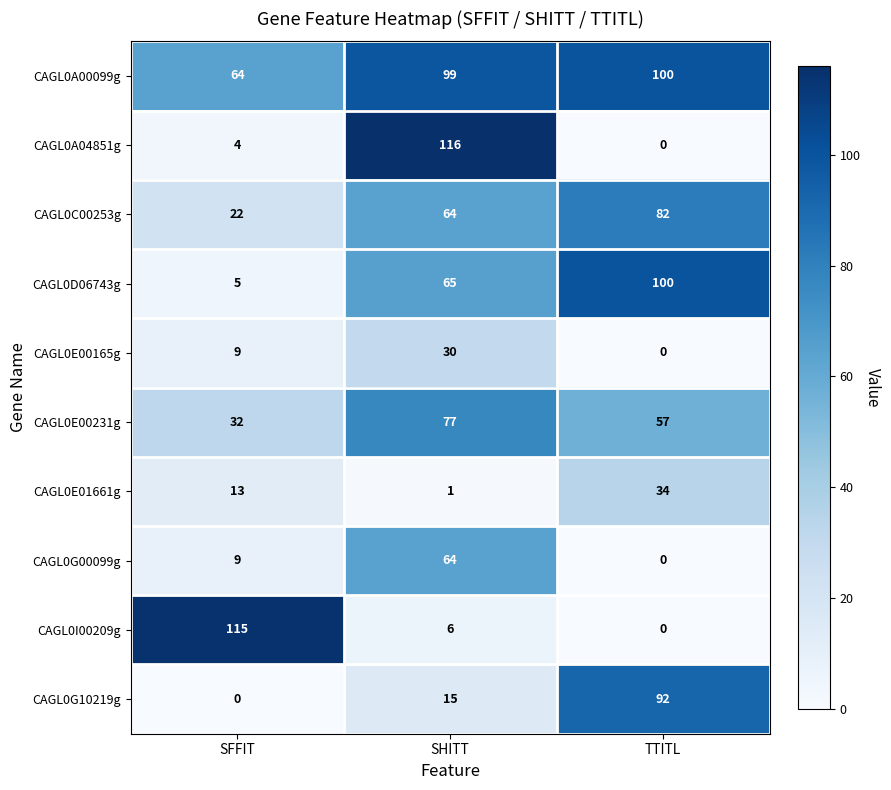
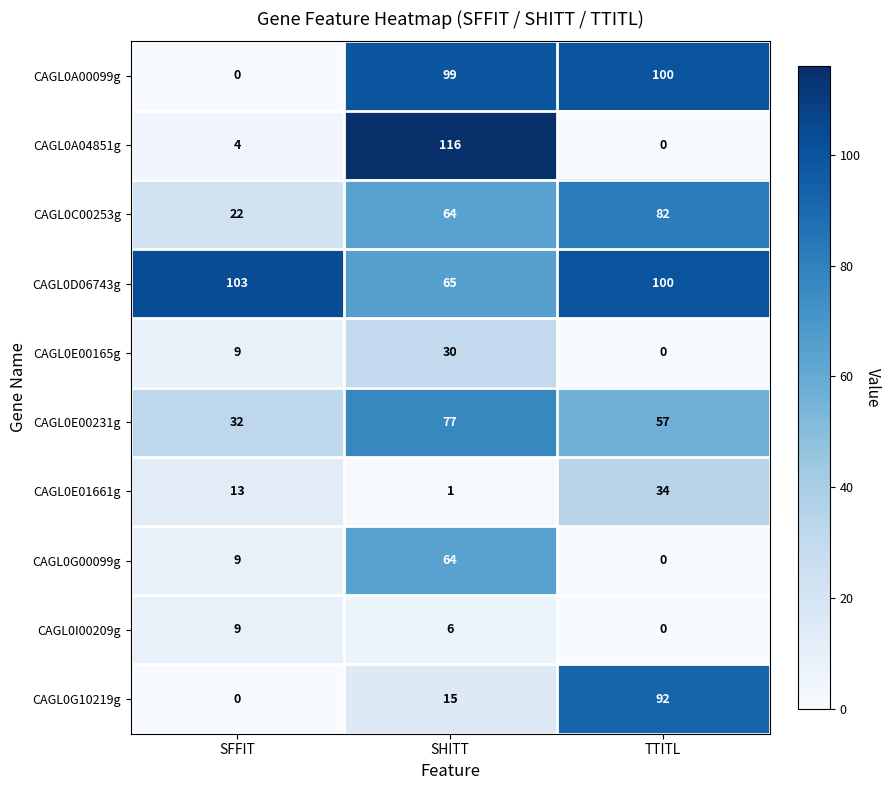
  {
    "CAGL0A00099g": {
-     "SFFIT": 64,
+     "SFFIT": 0,
      "SHITT": 99,
      "TTITL": 100
    },
    "CAGL0A04851g": {
      "SFFIT": 4,
      "SHITT": 116,
      "TTITL": 0
    },
    "CAGL0C00253g": {
      "SFFIT": 22,
      "SHITT": 64,
      "TTITL": 82
    },
    "CAGL0D06743g": {
-     "SFFIT": 5,
+     "SFFIT": 103,
      "SHITT": 65,
      "TTITL": 100
    },
    "CAGL0E00165g": {
      "SFFIT": 9,
      "SHITT": 30,
      "TTITL": 0
    },
    "CAGL0E00231g": {
      "SFFIT": 32,
      "SHITT": 77,
      "TTITL": 57
    },
    "CAGL0E01661g": {
      "SFFIT": 13,
      "SHITT": 1,
      "TTITL": 34
    },
    "CAGL0G00099g": {
      "SFFIT": 9,
      "SHITT": 64,
      "TTITL": 0
    },
    "CAGL0I00209g": {
-     "SFFIT": 115,
+     "SFFIT": 9,
      "SHITT": 6,
      "TTITL": 0
    },
    "CAGL0G10219g": {
      "SFFIT": 0,
      "SHITT": 15,
      "TTITL": 92
    }
  }
